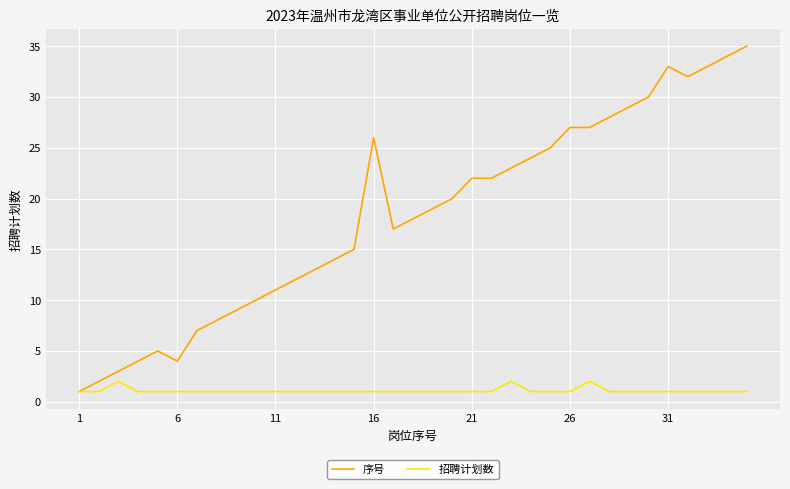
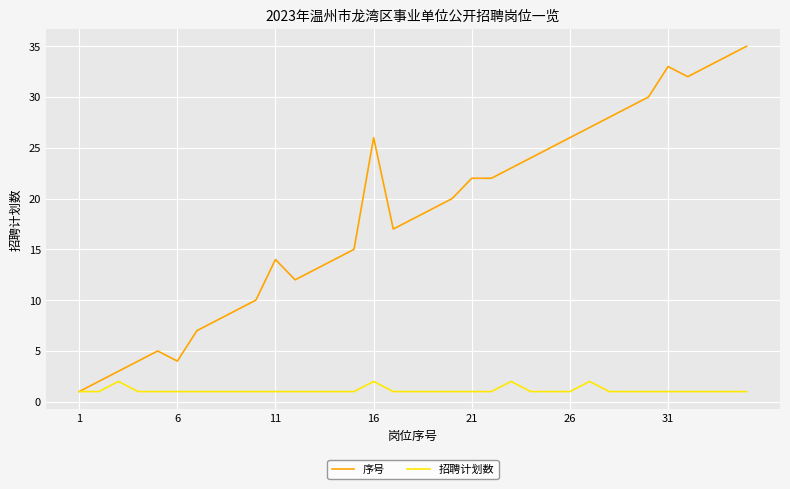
  {
    "序号": {
      "6": 4,
-     "11": 11,
+     "11": 14,
      "16": 26,
      "21": 22,
-     "26": 27,
+     "26": 26,
      "31": 33
    },
    "招聘计划数": {
      "6": 1,
      "11": 1,
-     "16": 1,
+     "16": 2,
      "21": 1,
      "26": 1,
      "31": 1
    }
  }
